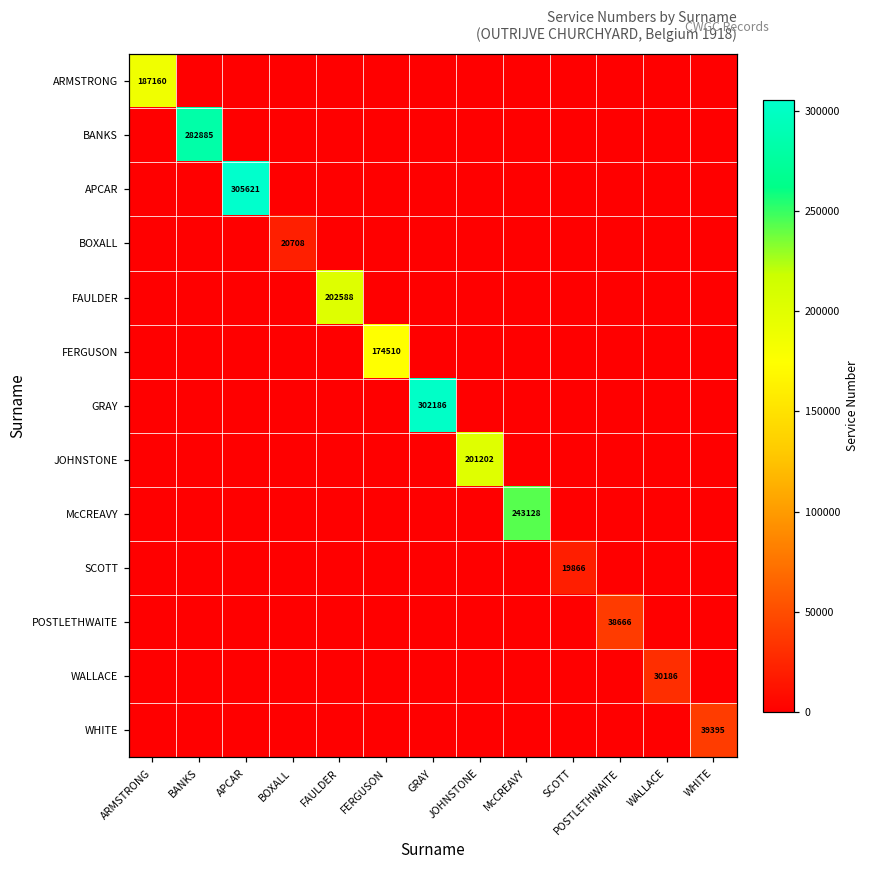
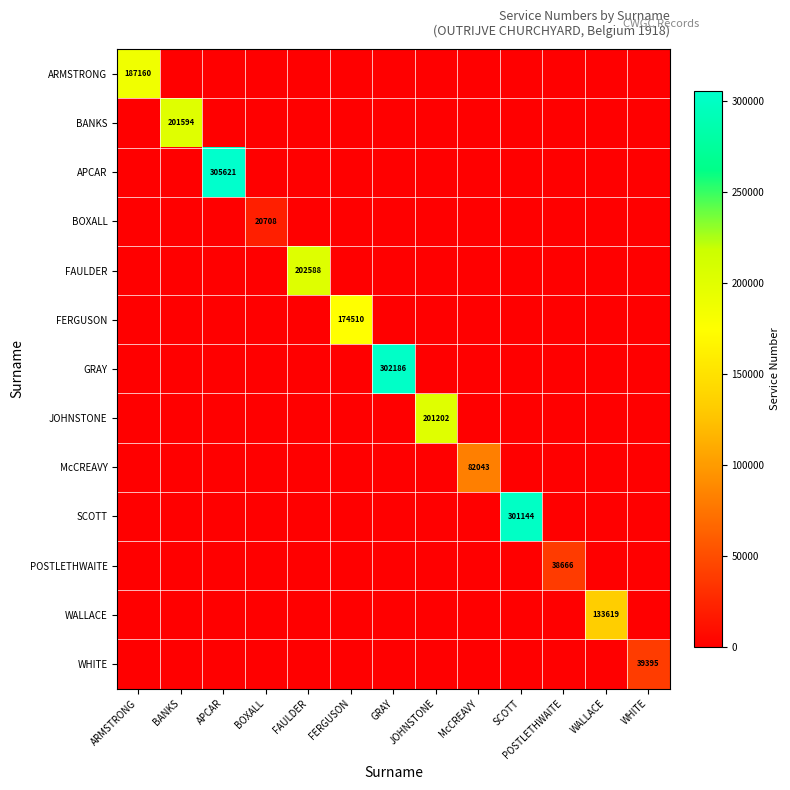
  {
    "ARMSTRONG": {
      "ARMSTRONG": 187160
    },
    "BANKS": {
-     "BANKS": 282885
+     "BANKS": 201594
    },
    "APCAR": {
      "APCAR": 305621
    },
    "BOXALL": {
      "BOXALL": 20708
    },
    "FAULDER": {
      "FAULDER": 202588
    },
    "FERGUSON": {
      "FERGUSON": 174510
    },
    "GRAY": {
      "GRAY": 302186
    },
    "JOHNSTONE": {
      "JOHNSTONE": 201202
    },
    "McCREAVY": {
-     "McCREAVY": 243128
+     "McCREAVY": 82043
    },
    "SCOTT": {
-     "SCOTT": 19866
+     "SCOTT": 301144
    },
    "POSTLETHWAITE": {
      "POSTLETHWAITE": 38666
    },
    "WALLACE": {
-     "WALLACE": 30186
+     "WALLACE": 133619
    },
    "WHITE": {
      "WHITE": 39395
    }
  }
